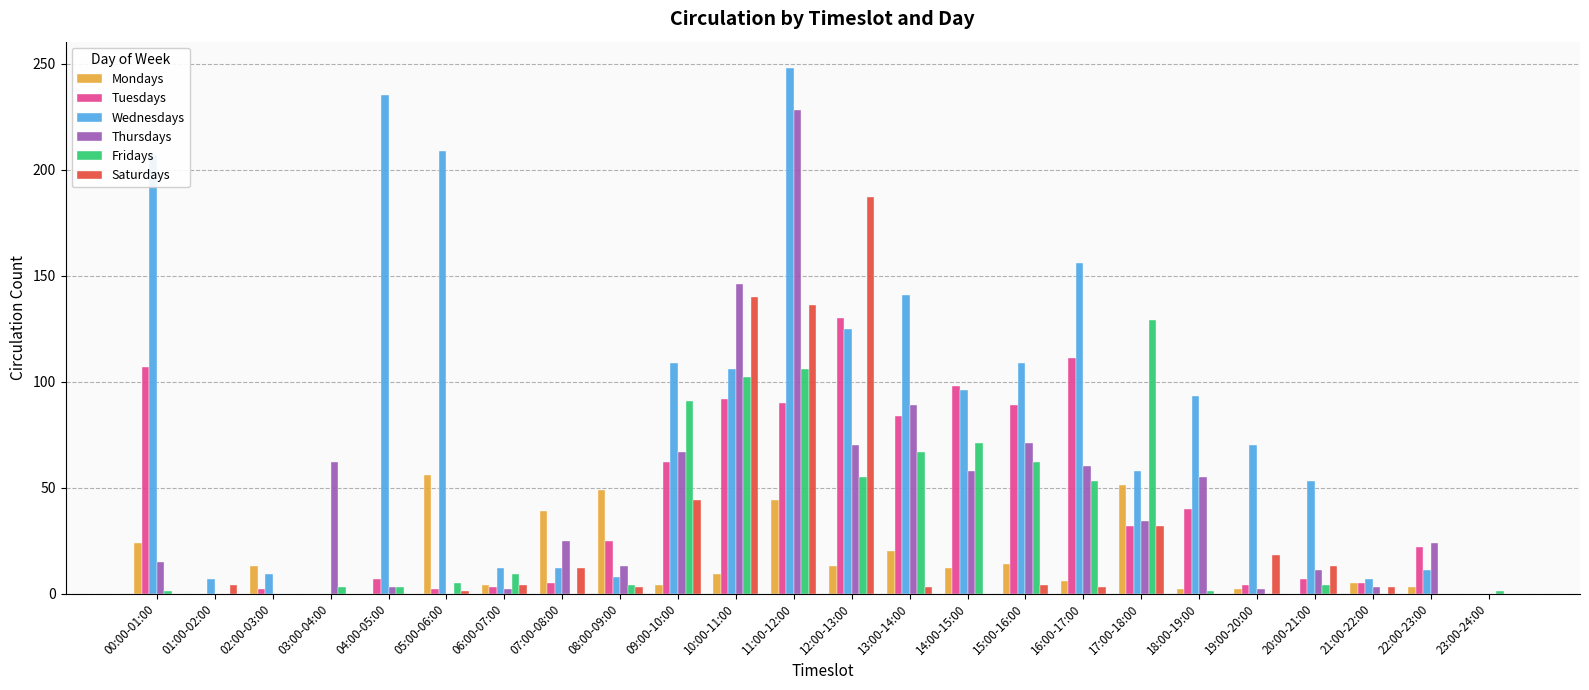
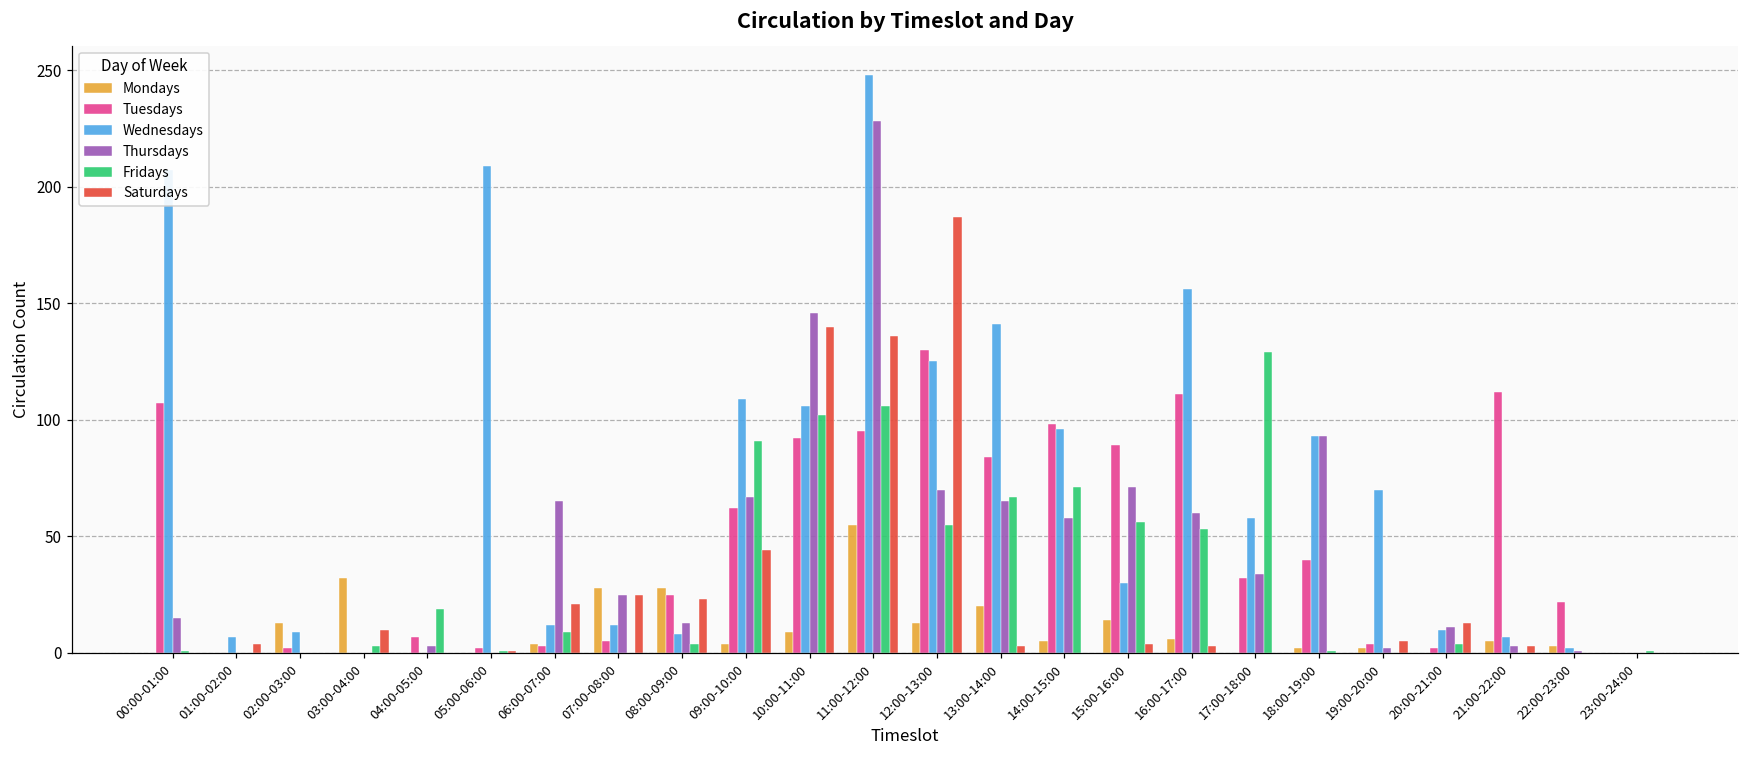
  {
    "Mondays": {
-     "00:00-01:00": 24,
+     "00:00-01:00": 0,
      "01:00-02:00": 0,
      "02:00-03:00": 13,
-     "03:00-04:00": 0,
+     "03:00-04:00": 32,
      "04:00-05:00": 0,
-     "05:00-06:00": 56,
+     "05:00-06:00": 0,
      "06:00-07:00": 4,
-     "07:00-08:00": 39,
-     "08:00-09:00": 49,
+     "07:00-08:00": 28,
+     "08:00-09:00": 28,
      "09:00-10:00": 4,
      "10:00-11:00": 9,
-     "11:00-12:00": 44,
+     "11:00-12:00": 55,
      "12:00-13:00": 13,
      "13:00-14:00": 20,
-     "14:00-15:00": 12,
+     "14:00-15:00": 5,
      "15:00-16:00": 14,
      "16:00-17:00": 6,
-     "17:00-18:00": 51,
+     "17:00-18:00": 0,
      "18:00-19:00": 2,
      "19:00-20:00": 2,
      "20:00-21:00": 0,
      "21:00-22:00": 5,
      "22:00-23:00": 3,
      "23:00-24:00": 0
    },
    "Tuesdays": {
      "00:00-01:00": 107,
      "01:00-02:00": 0,
      "02:00-03:00": 2,
      "03:00-04:00": 0,
      "04:00-05:00": 7,
      "05:00-06:00": 2,
      "06:00-07:00": 3,
      "07:00-08:00": 5,
      "08:00-09:00": 25,
      "09:00-10:00": 62,
      "10:00-11:00": 92,
-     "11:00-12:00": 90,
+     "11:00-12:00": 95,
      "12:00-13:00": 130,
      "13:00-14:00": 84,
      "14:00-15:00": 98,
      "15:00-16:00": 89,
      "16:00-17:00": 111,
      "17:00-18:00": 32,
      "18:00-19:00": 40,
      "19:00-20:00": 4,
-     "20:00-21:00": 7,
-     "21:00-22:00": 5,
+     "20:00-21:00": 2,
+     "21:00-22:00": 112,
      "22:00-23:00": 22,
      "23:00-24:00": 0
    },
    "Wednesdays": {
      "01:00-02:00": 7,
      "02:00-03:00": 9,
      "03:00-04:00": 0,
-     "04:00-05:00": 235,
+     "04:00-05:00": 0,
      "05:00-06:00": 209,
      "06:00-07:00": 12,
      "07:00-08:00": 12,
      "08:00-09:00": 8,
      "09:00-10:00": 109,
      "10:00-11:00": 106,
      "11:00-12:00": 248,
      "12:00-13:00": 125,
      "13:00-14:00": 141,
      "14:00-15:00": 96,
-     "15:00-16:00": 109,
+     "15:00-16:00": 30,
      "16:00-17:00": 156,
      "17:00-18:00": 58,
      "18:00-19:00": 93,
      "19:00-20:00": 70,
-     "20:00-21:00": 53,
+     "20:00-21:00": 10,
      "21:00-22:00": 7,
-     "22:00-23:00": 11,
+     "22:00-23:00": 2,
      "23:00-24:00": 0
    },
    "Thursdays": {
      "00:00-01:00": 15,
      "01:00-02:00": 0,
      "02:00-03:00": 0,
-     "03:00-04:00": 62,
+     "03:00-04:00": 0,
      "04:00-05:00": 3,
      "05:00-06:00": 0,
-     "06:00-07:00": 2,
+     "06:00-07:00": 65,
      "07:00-08:00": 25,
      "08:00-09:00": 13,
      "09:00-10:00": 67,
      "10:00-11:00": 146,
      "11:00-12:00": 228,
      "12:00-13:00": 70,
-     "13:00-14:00": 89,
+     "13:00-14:00": 65,
      "14:00-15:00": 58,
      "15:00-16:00": 71,
      "16:00-17:00": 60,
      "17:00-18:00": 34,
-     "18:00-19:00": 55,
+     "18:00-19:00": 93,
      "19:00-20:00": 2,
      "20:00-21:00": 11,
      "21:00-22:00": 3,
-     "22:00-23:00": 24,
+     "22:00-23:00": 1,
      "23:00-24:00": 0
    },
    "Fridays": {
      "01:00-02:00": 0,
      "02:00-03:00": 0,
      "03:00-04:00": 3,
-     "04:00-05:00": 3,
-     "05:00-06:00": 5,
+     "04:00-05:00": 19,
+     "05:00-06:00": 1,
      "06:00-07:00": 9,
      "07:00-08:00": 0,
      "08:00-09:00": 4,
      "09:00-10:00": 91,
      "10:00-11:00": 102,
      "11:00-12:00": 106,
      "12:00-13:00": 55,
      "13:00-14:00": 67,
      "14:00-15:00": 71,
-     "15:00-16:00": 62,
+     "15:00-16:00": 56,
      "16:00-17:00": 53,
      "17:00-18:00": 129,
      "19:00-20:00": 0,
      "20:00-21:00": 4,
      "21:00-22:00": 0,
      "22:00-23:00": 0
    },
    "Saturdays": {
      "00:00-01:00": 0,
      "01:00-02:00": 4,
      "02:00-03:00": 0,
-     "03:00-04:00": 0,
+     "03:00-04:00": 10,
      "04:00-05:00": 0,
-     "06:00-07:00": 4,
-     "07:00-08:00": 12,
-     "08:00-09:00": 3,
+     "06:00-07:00": 21,
+     "07:00-08:00": 25,
+     "08:00-09:00": 23,
      "09:00-10:00": 44,
      "10:00-11:00": 140,
      "11:00-12:00": 136,
      "12:00-13:00": 187,
      "13:00-14:00": 3,
      "14:00-15:00": 0,
      "15:00-16:00": 4,
      "16:00-17:00": 3,
-     "17:00-18:00": 32,
+     "17:00-18:00": 0,
      "18:00-19:00": 0,
-     "19:00-20:00": 18,
+     "19:00-20:00": 5,
      "20:00-21:00": 13,
      "21:00-22:00": 3,
      "22:00-23:00": 0,
      "23:00-24:00": 0
    }
  }
